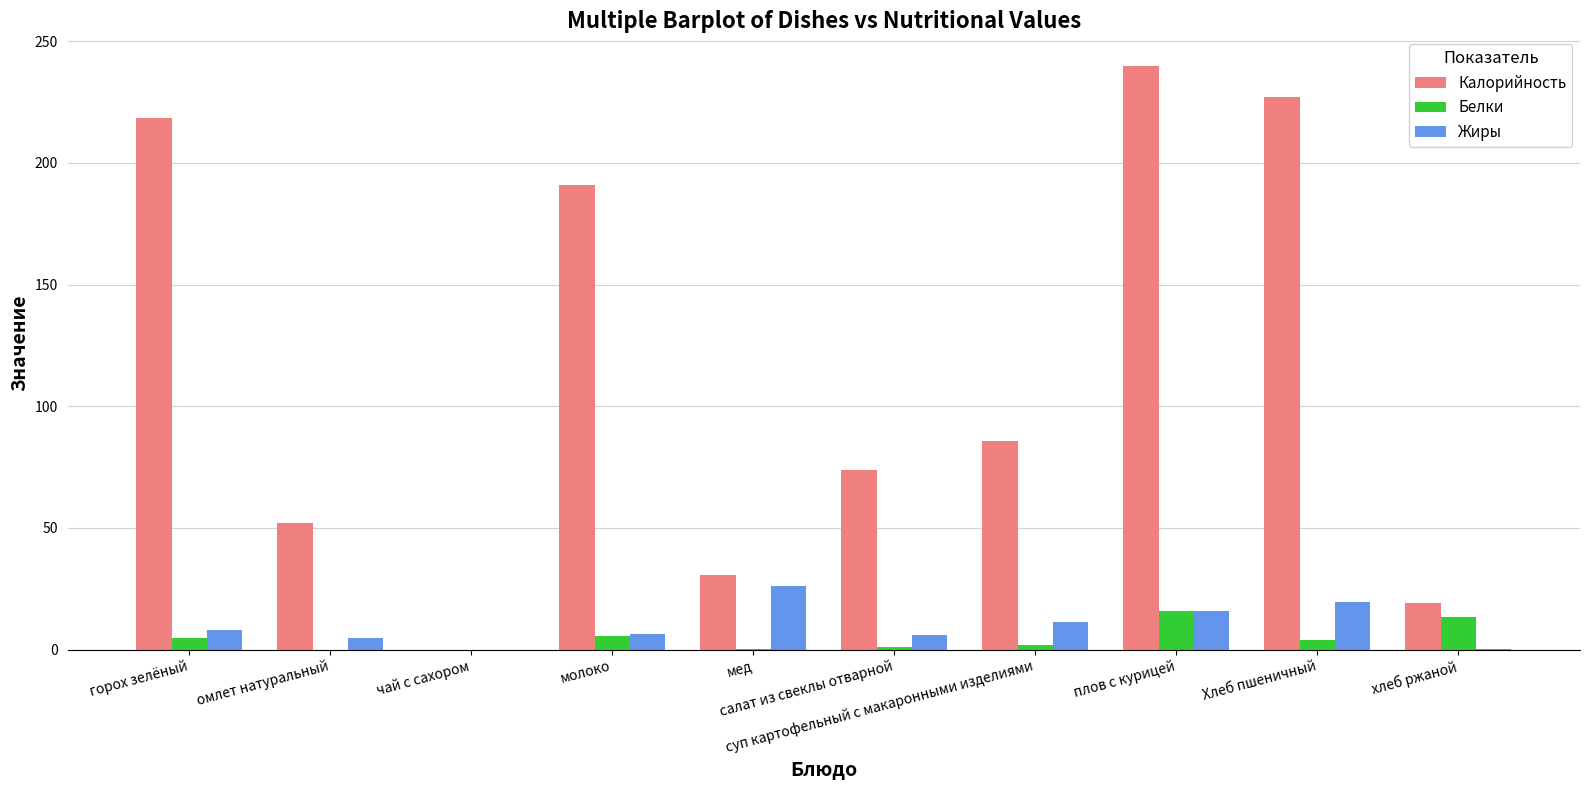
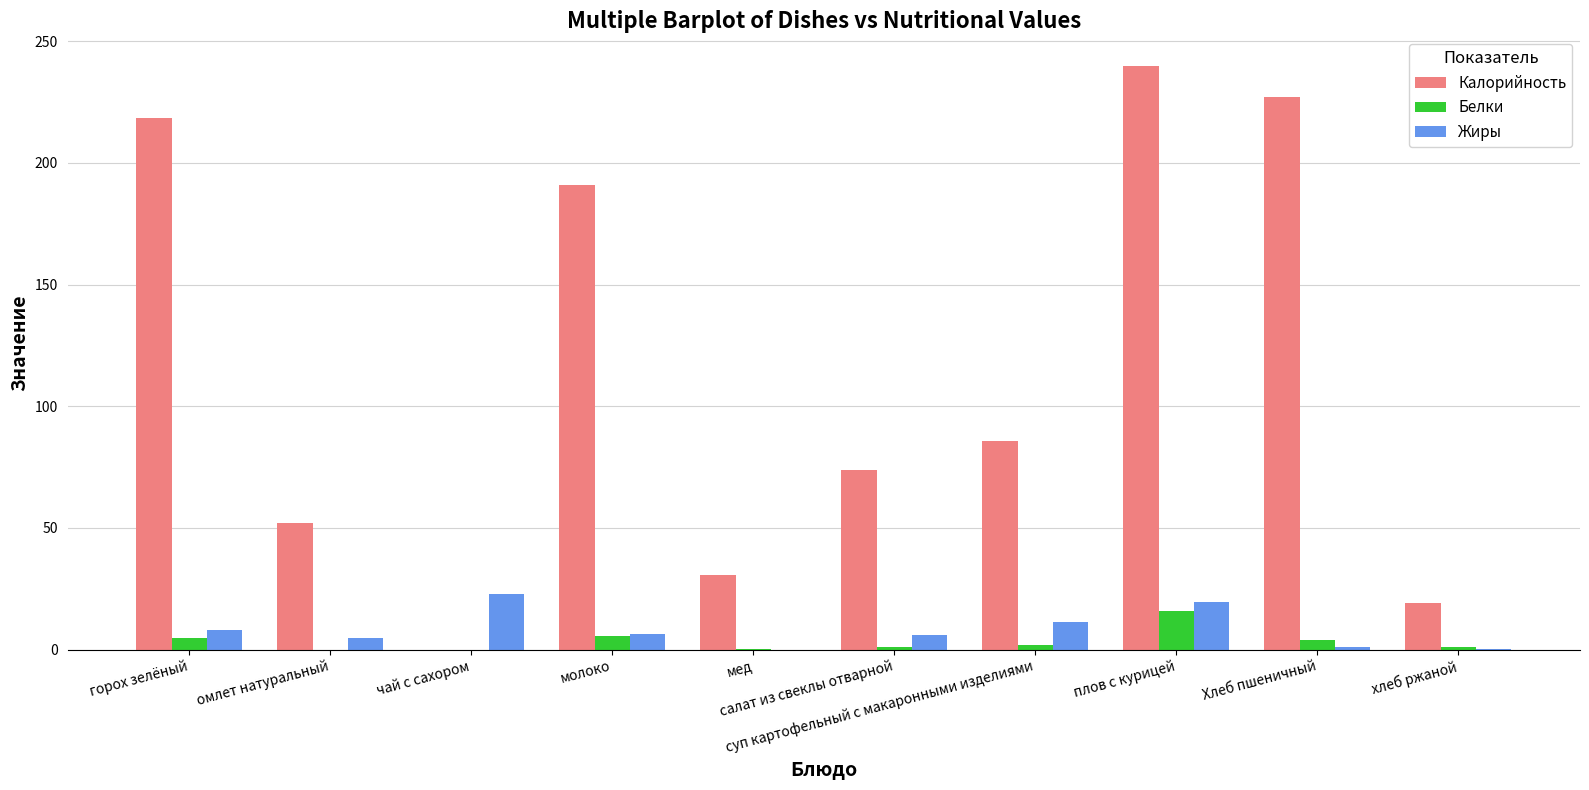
  {
    "Калорийность": {
      "горох зелёный": 218,
      "омлет натуральный": 52,
      "чай с сахором": 0,
      "молоко": 191,
      "мед": 31,
      "салат из свеклы отварной": 74,
      "суп картофельный с макаронными изделиями": 86,
      "плов с курицей": 240,
      "Хлеб пшеничный": 227,
      "хлеб ржаной": 19
    },
    "Белки": {
      "горох зелёный": 5,
      "омлет натуральный": 0,
      "чай с сахором": 0,
      "молоко": 6,
      "суп картофельный с макаронными изделиями": 2,
      "плов с курицей": 16,
      "Хлеб пшеничный": 4,
-     "хлеб ржаной": 13
+     "хлеб ржаной": 1
    },
    "Жиры": {
      "горох зелёный": 8,
      "омлет натуральный": 5,
-     "чай с сахором": 0,
+     "чай с сахором": 23,
      "молоко": 6,
-     "мед": 26,
+     "мед": 0,
      "салат из свеклы отварной": 6,
      "суп картофельный с макаронными изделиями": 11,
-     "плов с курицей": 16,
-     "Хлеб пшеничный": 20
+     "плов с курицей": 19,
+     "Хлеб пшеничный": 1
    }
  }
